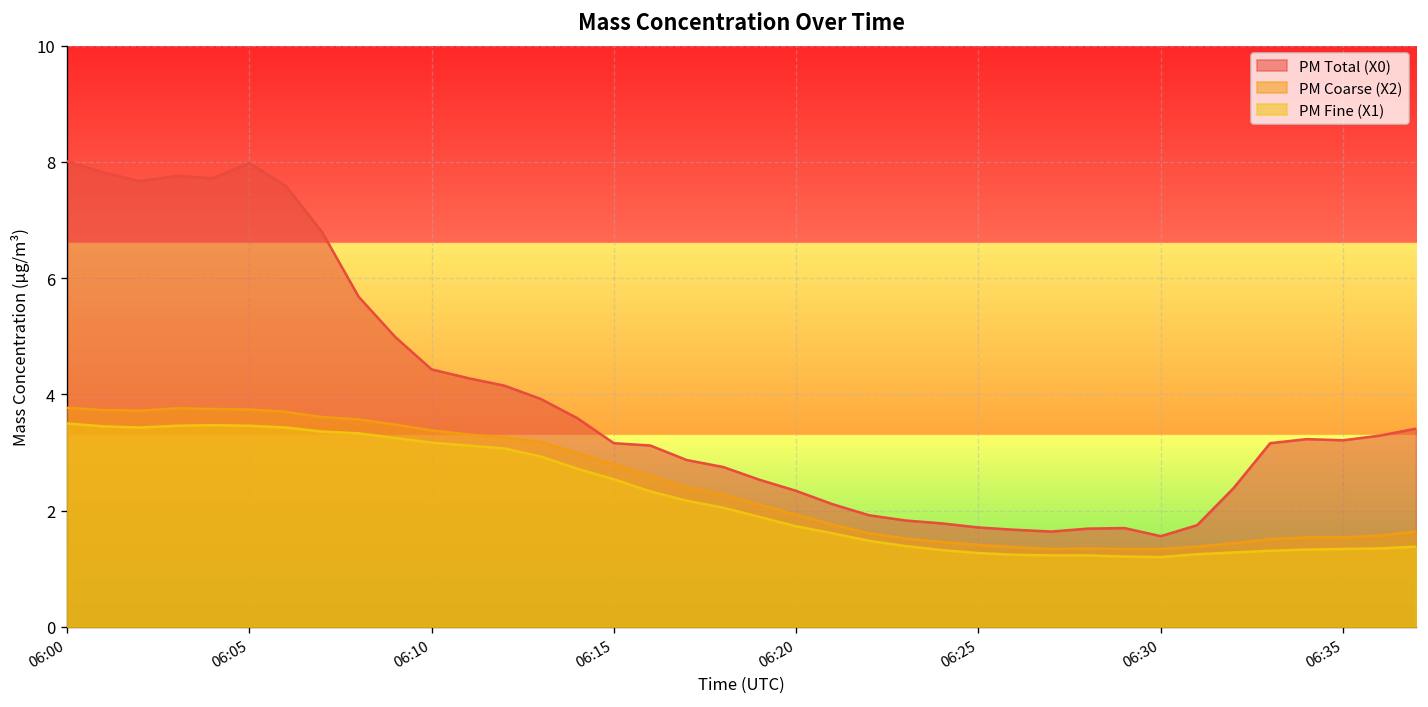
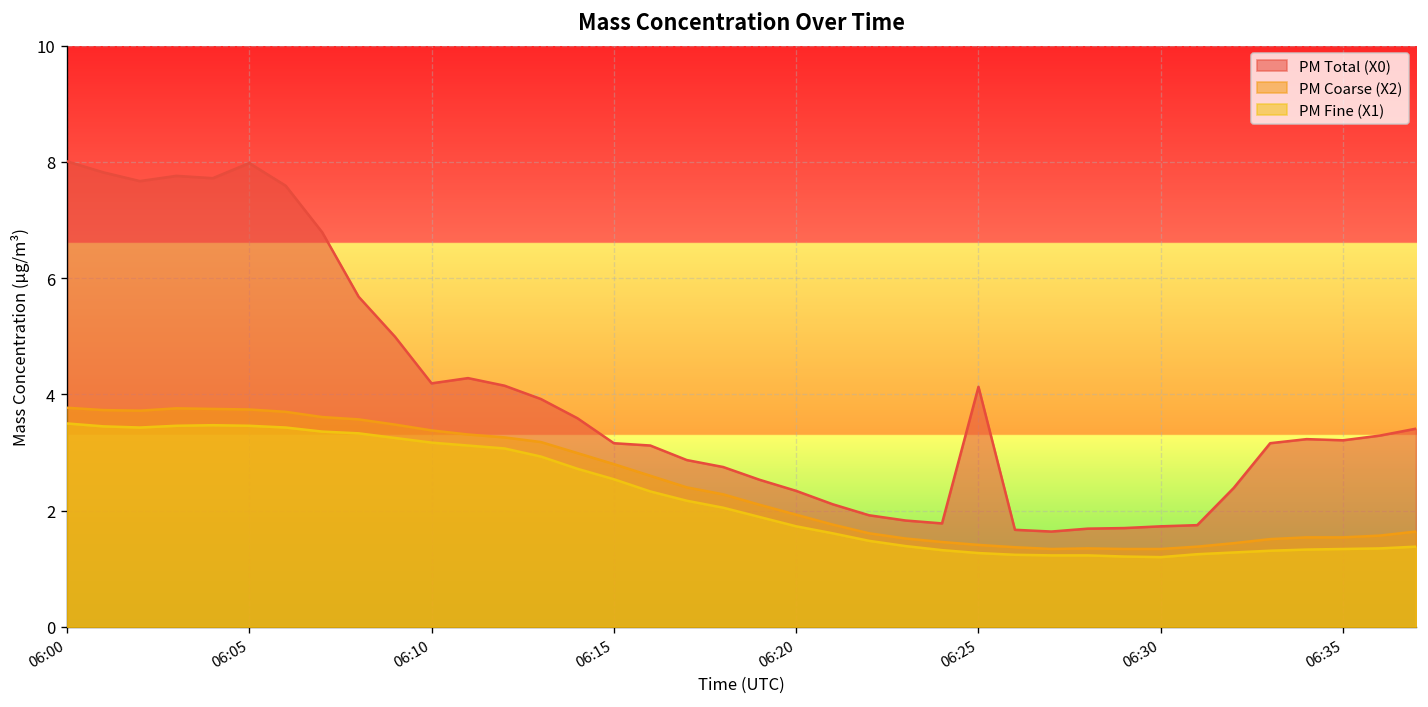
  {
    "PM Total (X0)": {
      "06:00": 8.0,
      "06:05": 8.0,
-     "06:10": 4.4,
+     "06:10": 4.2,
      "06:15": 3.2,
      "06:20": 2.3,
-     "06:25": 1.7,
-     "06:30": 1.6,
+     "06:25": 4.1,
+     "06:30": 1.7,
      "06:35": 3.2
    }
  }
